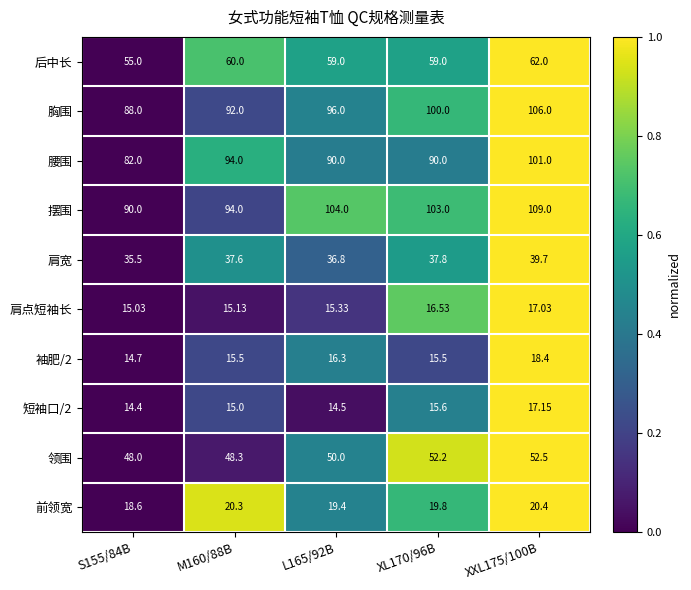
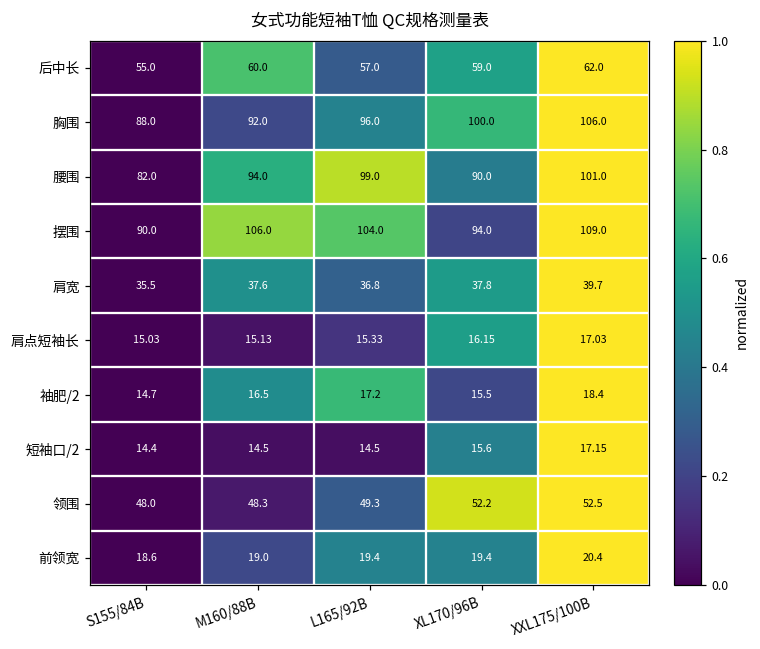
  {
    "后中长": {
      "S155/84B": 55.0,
      "M160/88B": 60.0,
-     "L165/92B": 59.0,
+     "L165/92B": 57.0,
      "XL170/96B": 59.0,
      "XXL175/100B": 62.0
    },
    "胸围": {
      "S155/84B": 88.0,
      "M160/88B": 92.0,
      "L165/92B": 96.0,
      "XL170/96B": 100.0,
      "XXL175/100B": 106.0
    },
    "腰围": {
      "S155/84B": 82.0,
      "M160/88B": 94.0,
-     "L165/92B": 90.0,
+     "L165/92B": 99.0,
      "XL170/96B": 90.0,
      "XXL175/100B": 101.0
    },
    "摆围": {
      "S155/84B": 90.0,
-     "M160/88B": 94.0,
+     "M160/88B": 106.0,
      "L165/92B": 104.0,
-     "XL170/96B": 103.0,
+     "XL170/96B": 94.0,
      "XXL175/100B": 109.0
    },
    "肩宽": {
      "S155/84B": 35.5,
      "M160/88B": 37.6,
      "L165/92B": 36.8,
      "XL170/96B": 37.8,
      "XXL175/100B": 39.7
    },
    "肩点短袖长": {
      "S155/84B": 15.03,
      "M160/88B": 15.13,
      "L165/92B": 15.33,
-     "XL170/96B": 16.53,
+     "XL170/96B": 16.15,
      "XXL175/100B": 17.03
    },
    "袖肥/2": {
      "S155/84B": 14.7,
-     "M160/88B": 15.5,
-     "L165/92B": 16.3,
+     "M160/88B": 16.5,
+     "L165/92B": 17.2,
      "XL170/96B": 15.5,
      "XXL175/100B": 18.4
    },
    "短袖口/2": {
      "S155/84B": 14.4,
-     "M160/88B": 15.0,
+     "M160/88B": 14.5,
      "L165/92B": 14.5,
      "XL170/96B": 15.6,
      "XXL175/100B": 17.15
    },
    "领围": {
      "S155/84B": 48.0,
      "M160/88B": 48.3,
-     "L165/92B": 50.0,
+     "L165/92B": 49.3,
      "XL170/96B": 52.2,
      "XXL175/100B": 52.5
    },
    "前领宽": {
      "S155/84B": 18.6,
-     "M160/88B": 20.3,
+     "M160/88B": 19.0,
      "L165/92B": 19.4,
-     "XL170/96B": 19.8,
+     "XL170/96B": 19.4,
      "XXL175/100B": 20.4
    }
  }
